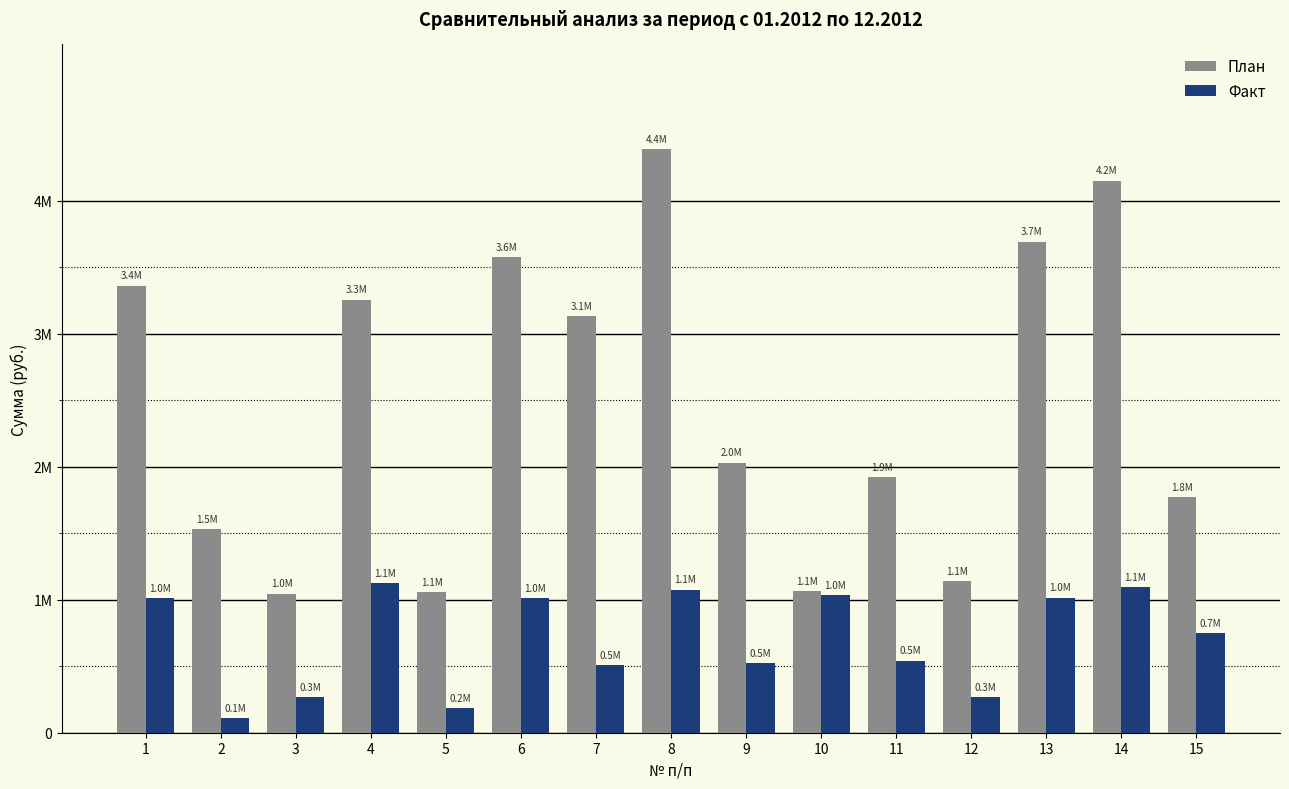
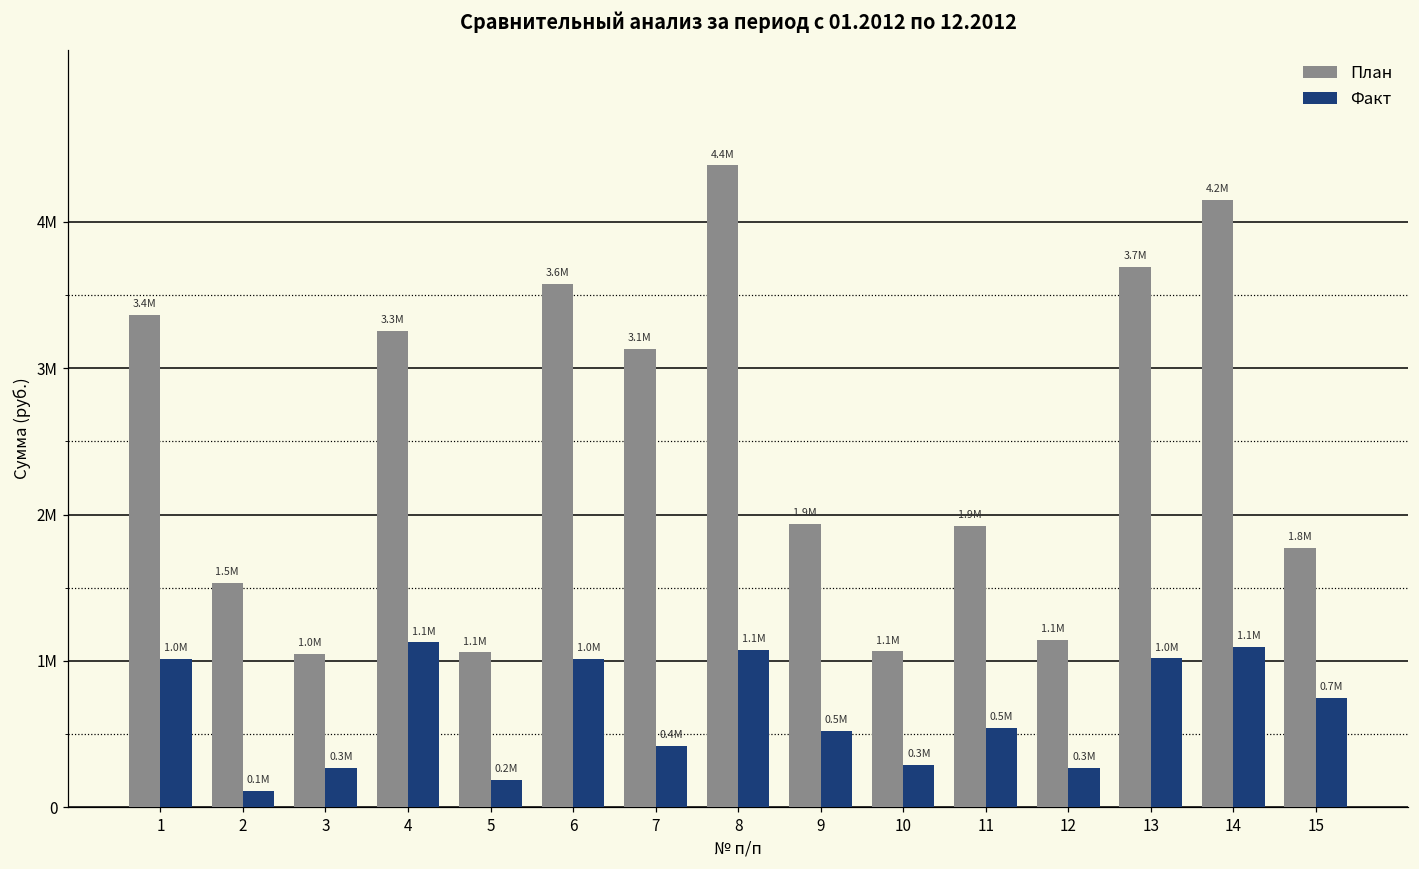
  {
    "План": {
      "1": "3.4M",
      "2": "1.5M",
      "3": "1.0M",
      "4": "3.3M",
      "5": "1.1M",
      "6": "3.6M",
      "7": "3.1M",
      "8": "4.4M",
-     "9": "2.0M",
+     "9": "1.9M",
      "10": "1.1M",
      "11": "1.9M",
      "12": "1.1M",
      "13": "3.7M",
      "14": "4.2M",
      "15": "1.8M"
    },
    "Факт": {
      "1": "1.0M",
      "2": "0.1M",
      "3": "0.3M",
      "4": "1.1M",
      "5": "0.2M",
      "6": "1.0M",
-     "7": "0.5M",
+     "7": "0.4M",
      "8": "1.1M",
      "9": "0.5M",
-     "10": "1.0M",
+     "10": "0.3M",
      "11": "0.5M",
      "12": "0.3M",
      "13": "1.0M",
      "14": "1.1M",
      "15": "0.7M"
    }
  }
